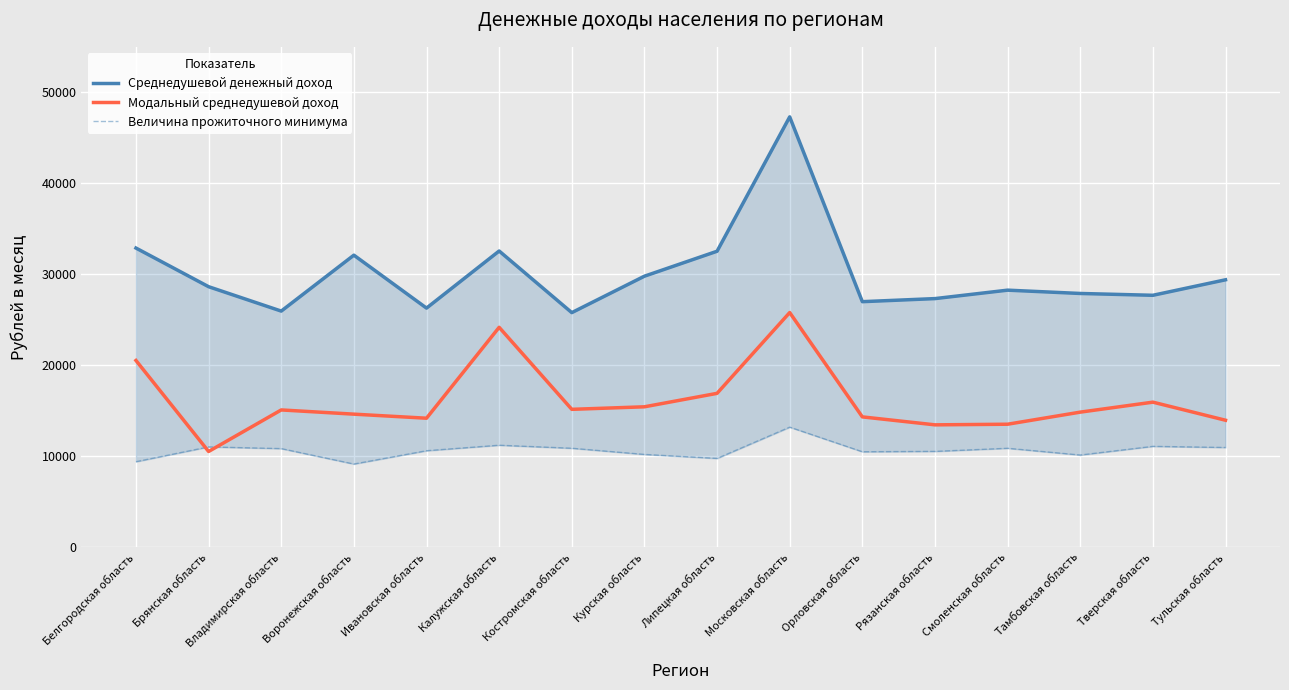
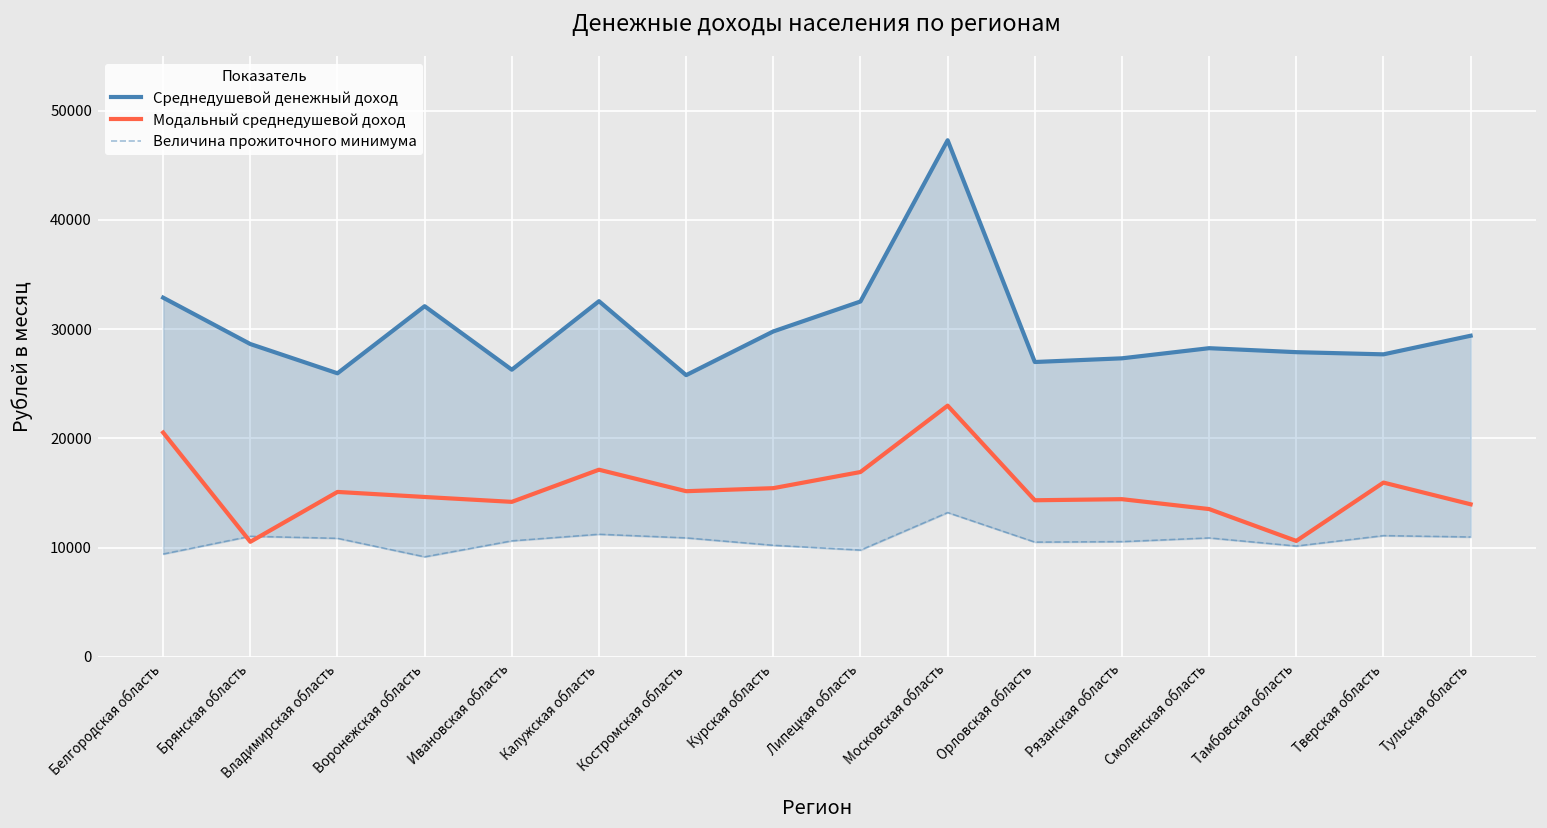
  {
    "Модальный среднедушевой доход": {
      "Белгородская область": 21000,
      "Брянская область": 11000,
      "Владимирская область": 15000,
      "Воронежская область": 15000,
      "Ивановская область": 14000,
-     "Калужская область": 24000,
+     "Калужская область": 17000,
      "Костромская область": 15000,
      "Курская область": 15000,
      "Липецкая область": 17000,
-     "Московская область": 26000,
+     "Московская область": 23000,
      "Орловская область": 14000,
-     "Рязанская область": 13000,
+     "Рязанская область": 14000,
      "Смоленская область": 14000,
-     "Тамбовская область": 15000,
+     "Тамбовская область": 11000,
      "Тверская область": 16000,
      "Тульская область": 14000
    }
  }
